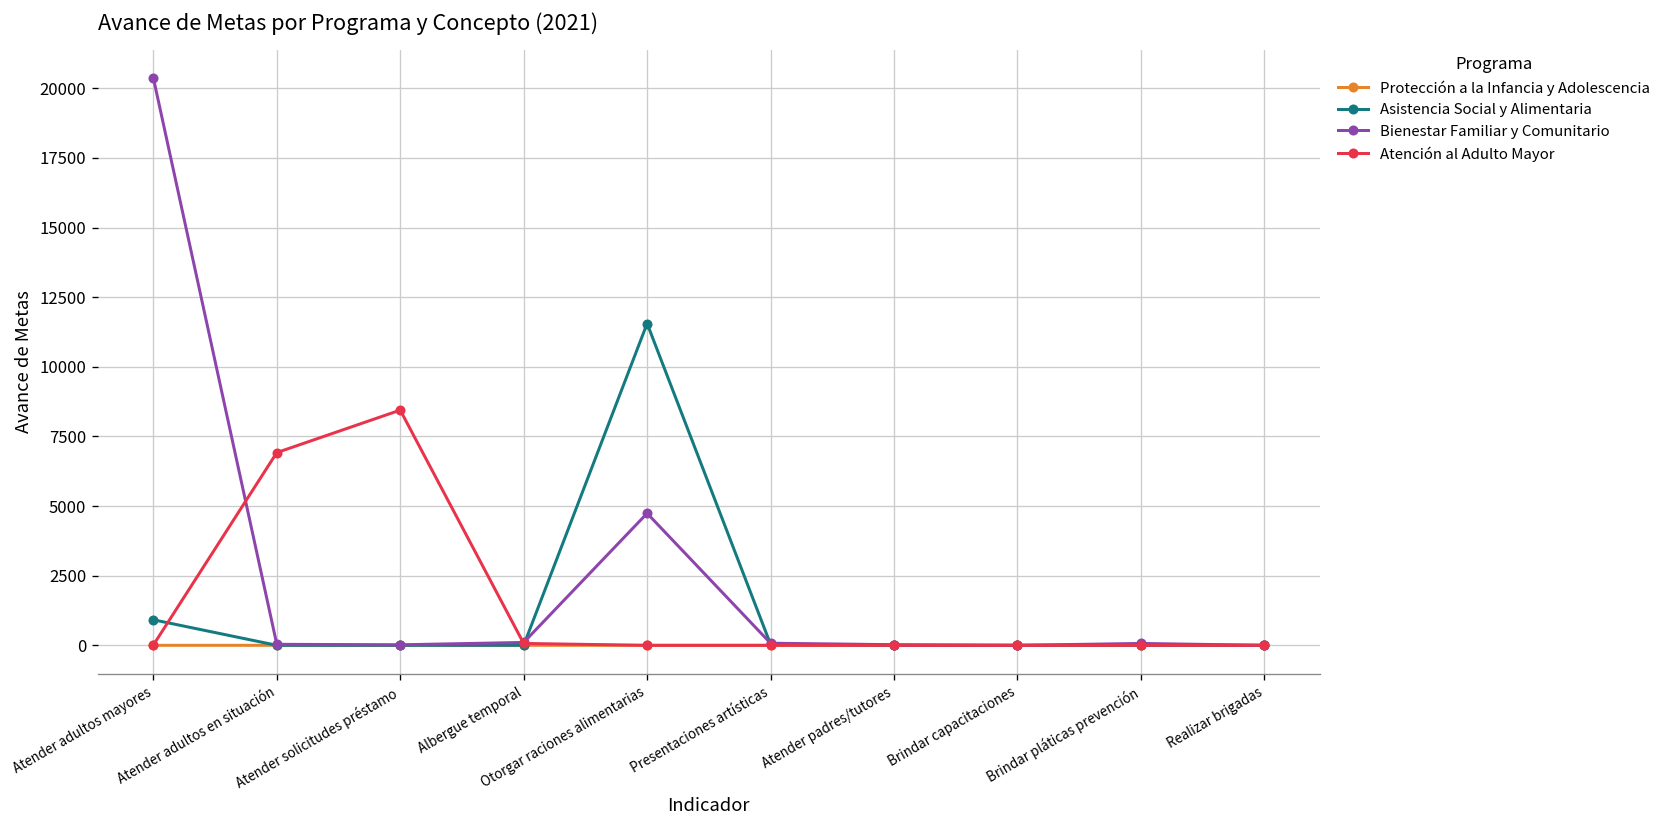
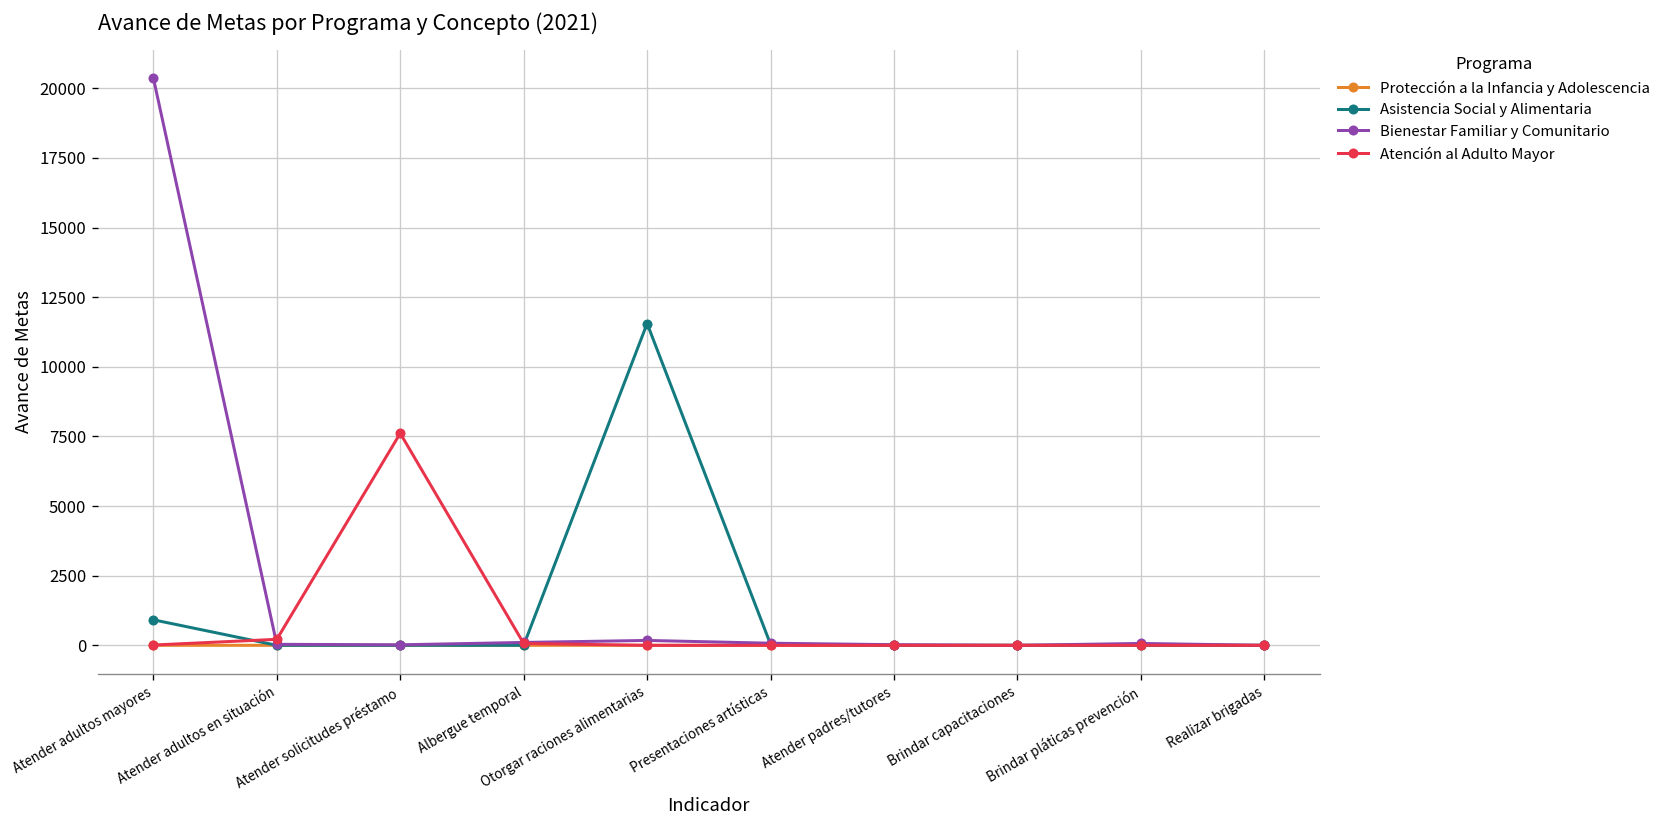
  {
    "Asistencia Social y Alimentaria": {
      "Atender adultos mayores": 900,
      "Otorgar raciones alimentarias": 11600
    },
    "Bienestar Familiar y Comunitario": {
      "Atender adultos mayores": 20400,
-     "Otorgar raciones alimentarias": 4700
+     "Otorgar raciones alimentarias": 200
    },
    "Atención al Adulto Mayor": {
-     "Atender adultos en situación": 6900,
-     "Atender solicitudes préstamo": 8400
+     "Atender adultos en situación": 200,
+     "Atender solicitudes préstamo": 7600
    }
  }
